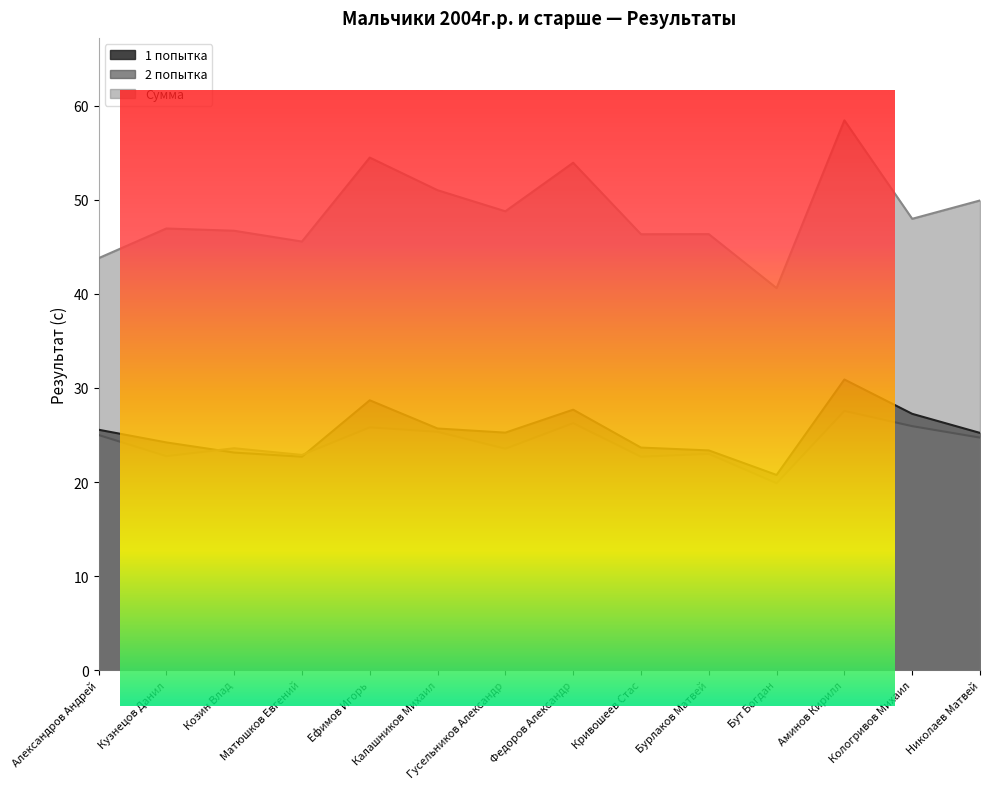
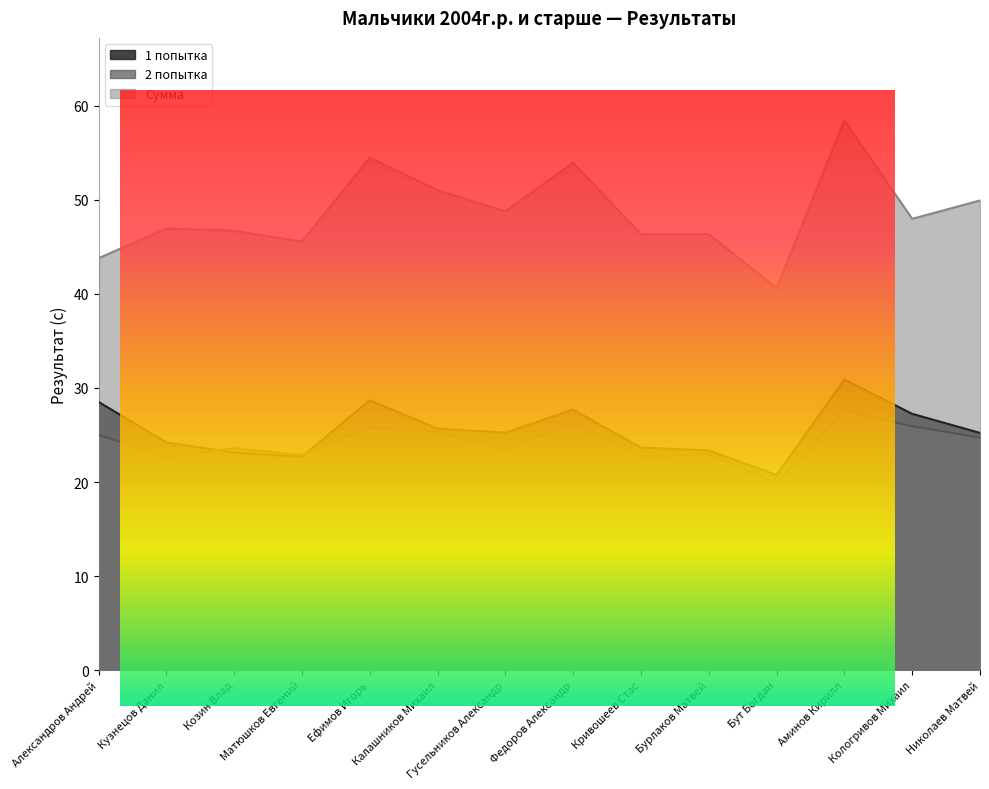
  {
    "1 попытка": {
-     "Александров Андрей": 26,
+     "Александров Андрей": 29,
      "Кузнецов Данил": 24,
      "Кологривов Михаил": 27,
      "Николаев Матвей": 25
    },
    "2 попытка": {
      "Александров Андрей": 25,
      "Кузнецов Данил": 23,
      "Кологривов Михаил": 26,
      "Николаев Матвей": 25
    },
    "Сумма": {
      "Александров Андрей": 44,
      "Кузнецов Данил": 47,
      "Кологривов Михаил": 48,
      "Николаев Матвей": 50
    }
  }
